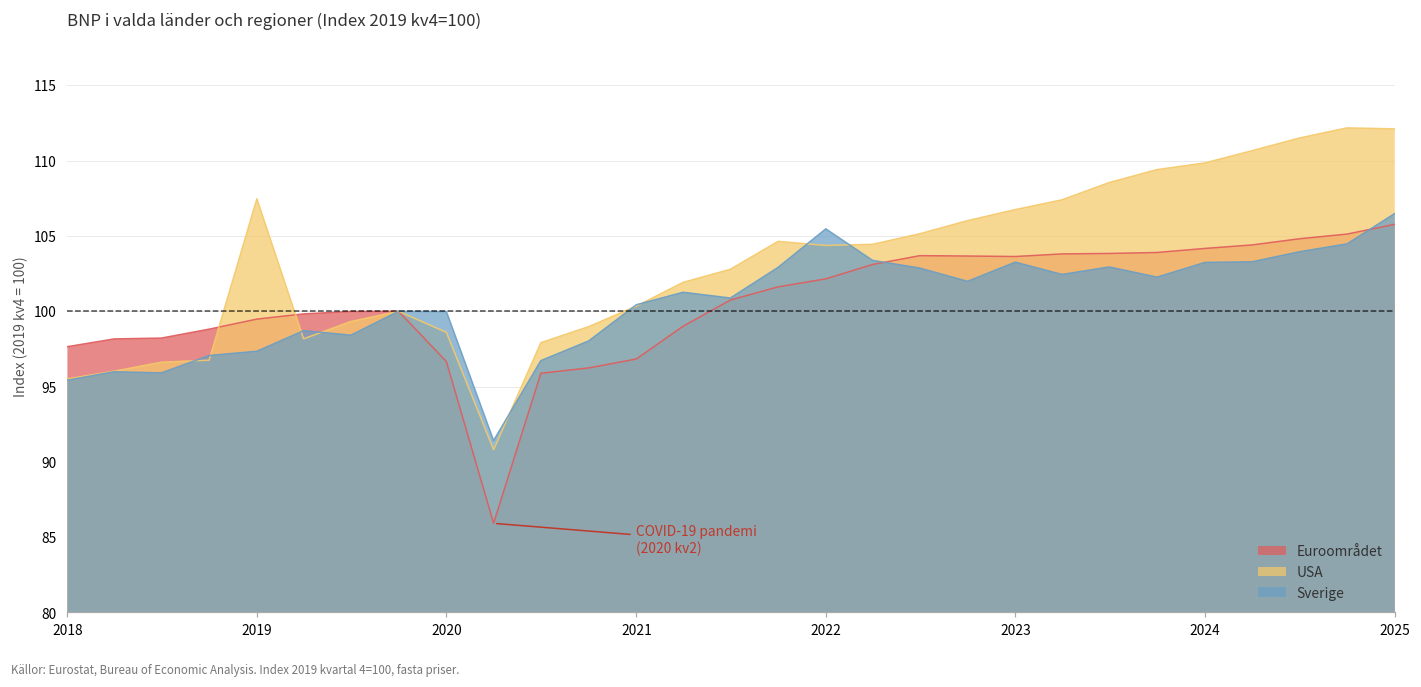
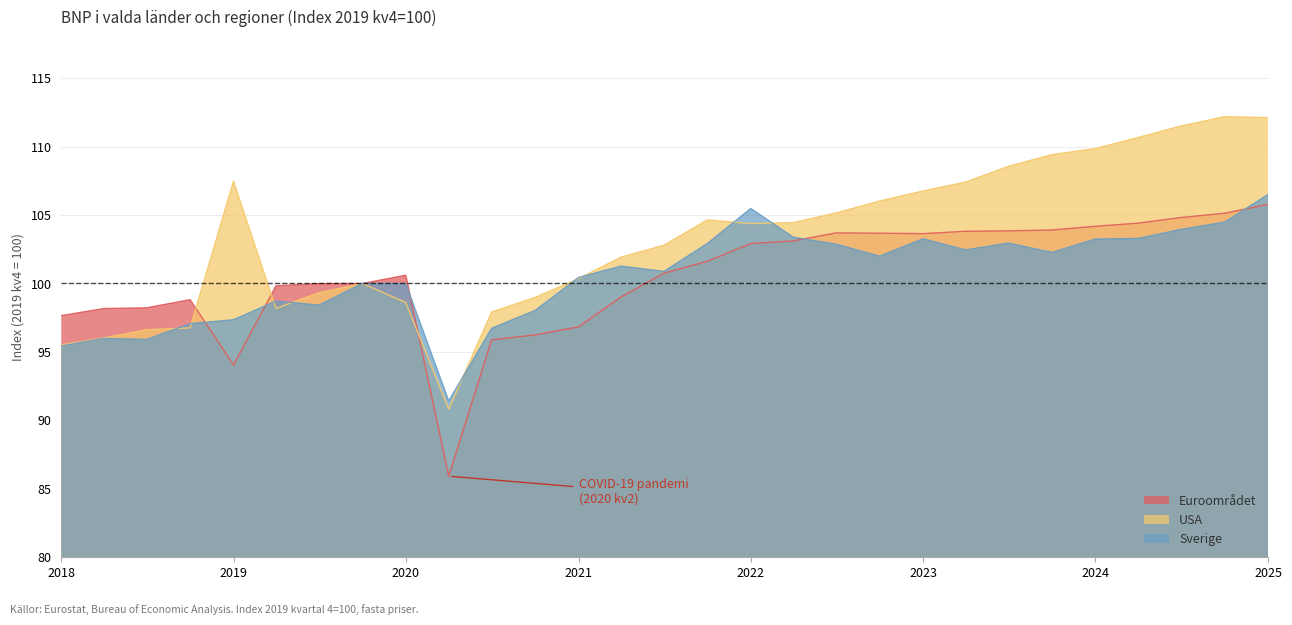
  {
    "Euroområdet": {
      "2018": 97.7,
-     "2019": 99.5,
-     "2020": 96.7,
+     "2019": 94.0,
+     "2020": 100.6,
      "2021": 96.8,
-     "2022": 102.2,
+     "2022": 102.9,
      "2023": 103.6,
      "2024": 104.2,
      "2025": 105.8
    },
    "USA": {
      "2019": 107.5,
      "2020": 98.6,
      "2022": 104.4,
      "2023": 106.8,
      "2024": 109.9,
      "2025": 112.1
    },
    "Sverige": {
      "2019": 97.3,
      "2020": 100.0,
      "2022": 105.5,
      "2023": 103.3,
      "2024": 103.2,
      "2025": 106.5
    }
  }
